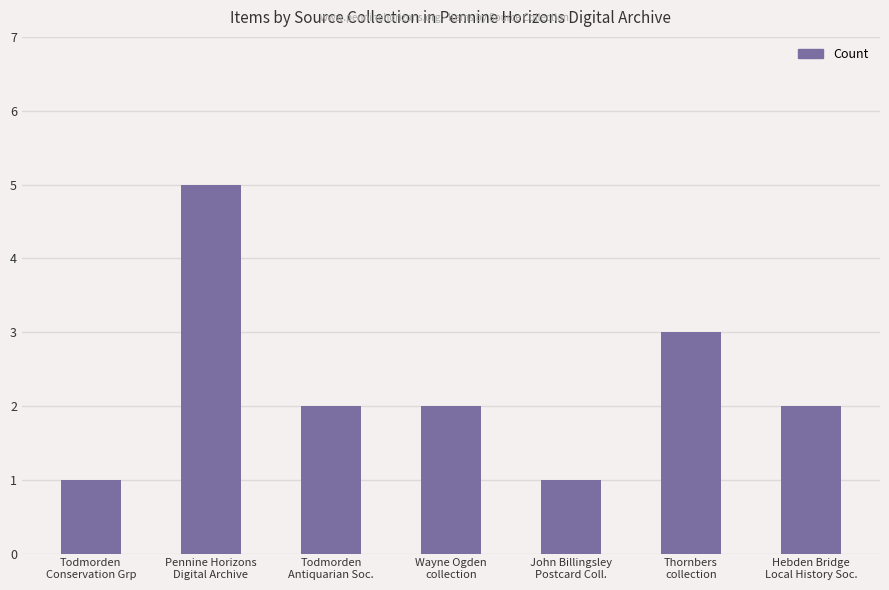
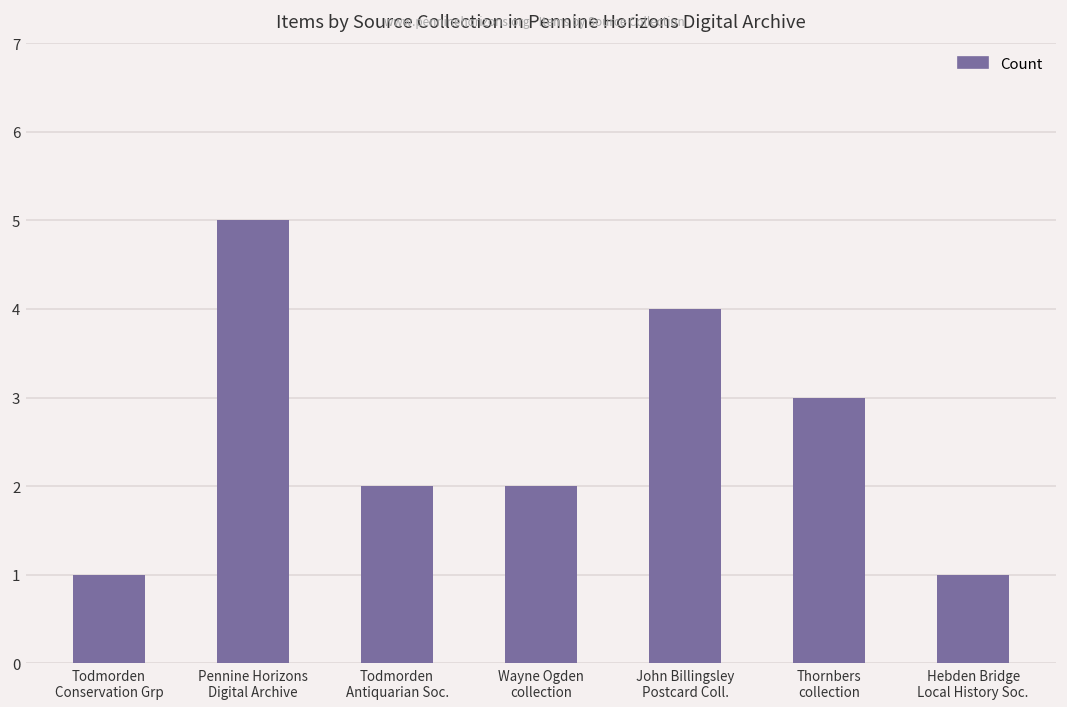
  {
    "Todmorden Conservation Grp": 1,
    "Pennine Horizons Digital Archive": 5,
    "Todmorden Antiquarian Soc.": 2,
    "Wayne Ogden collection": 2,
-   "John Billingsley Postcard Coll.": 1,
+   "John Billingsley Postcard Coll.": 4,
    "Thornbers collection": 3,
-   "Hebden Bridge Local History Soc.": 2
+   "Hebden Bridge Local History Soc.": 1
  }
